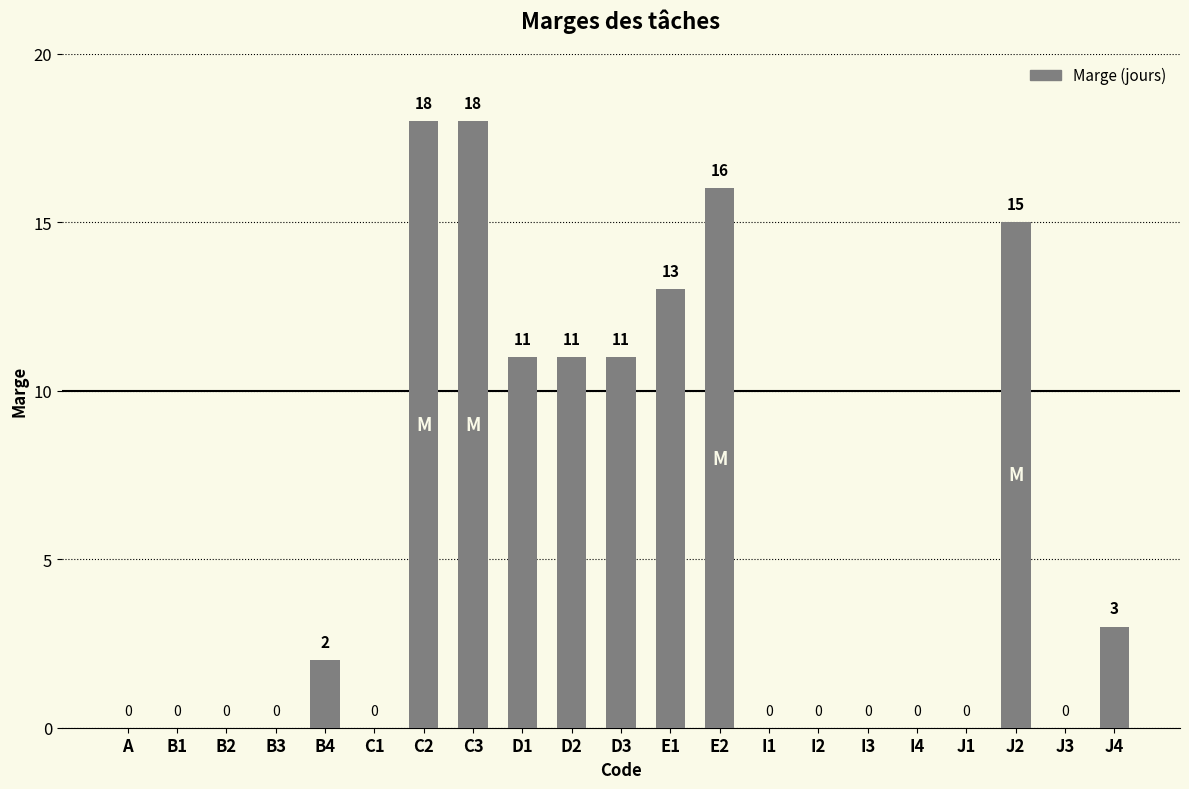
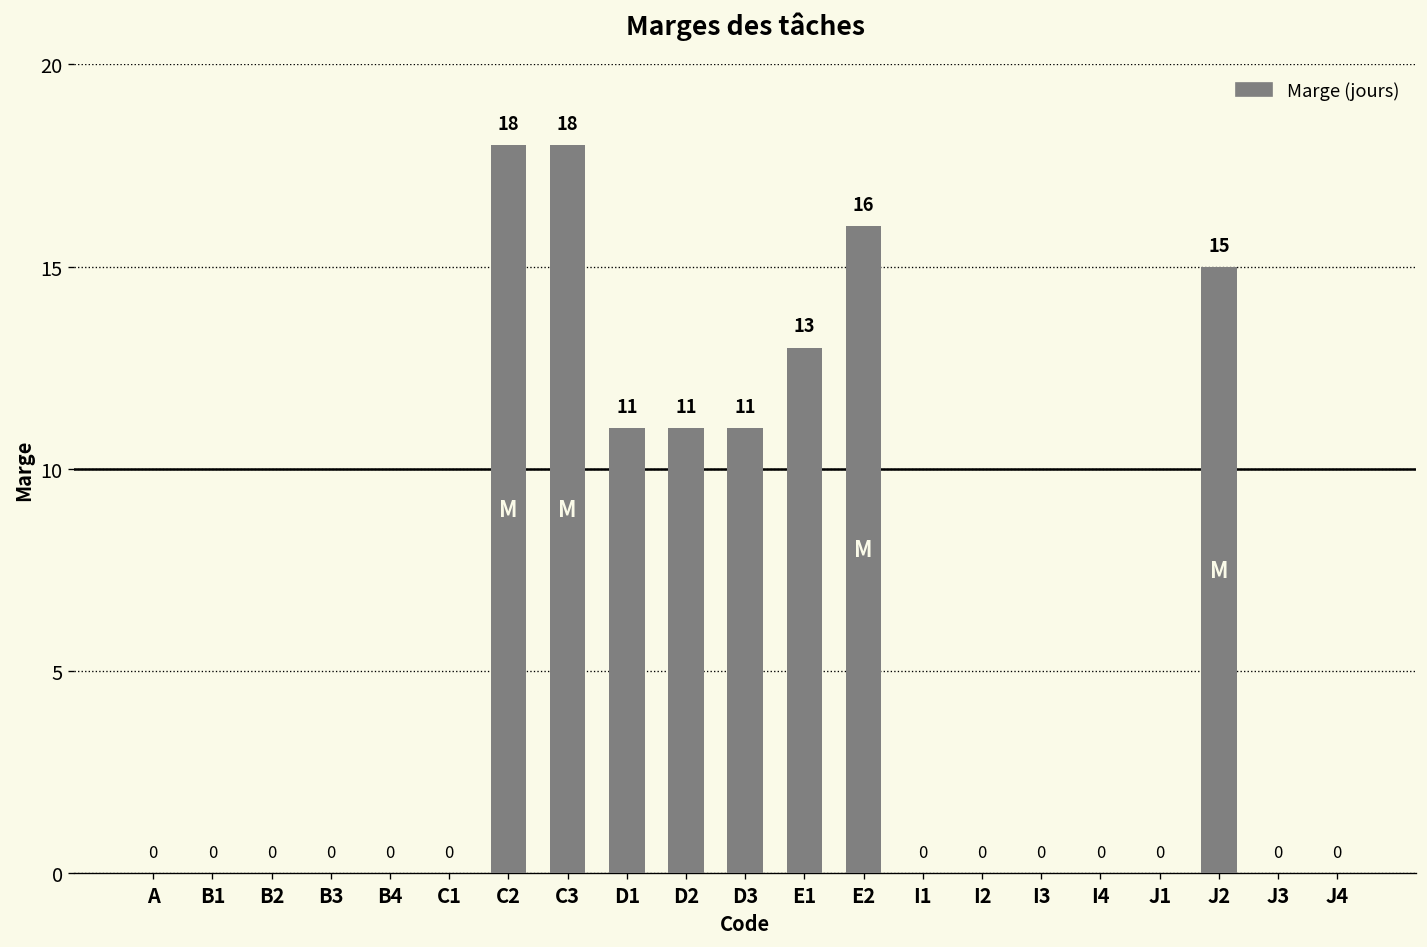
  {
    "A": 0,
    "B1": 0,
    "B2": 0,
    "B3": 0,
-   "B4": 2,
+   "B4": 0,
    "C1": 0,
    "C2": 18,
    "C3": 18,
    "D1": 11,
    "D2": 11,
    "D3": 11,
    "E1": 13,
    "E2": 16,
    "I1": 0,
    "I2": 0,
    "I3": 0,
    "I4": 0,
    "J1": 0,
    "J2": 15,
    "J3": 0,
-   "J4": 3
+   "J4": 0
  }
